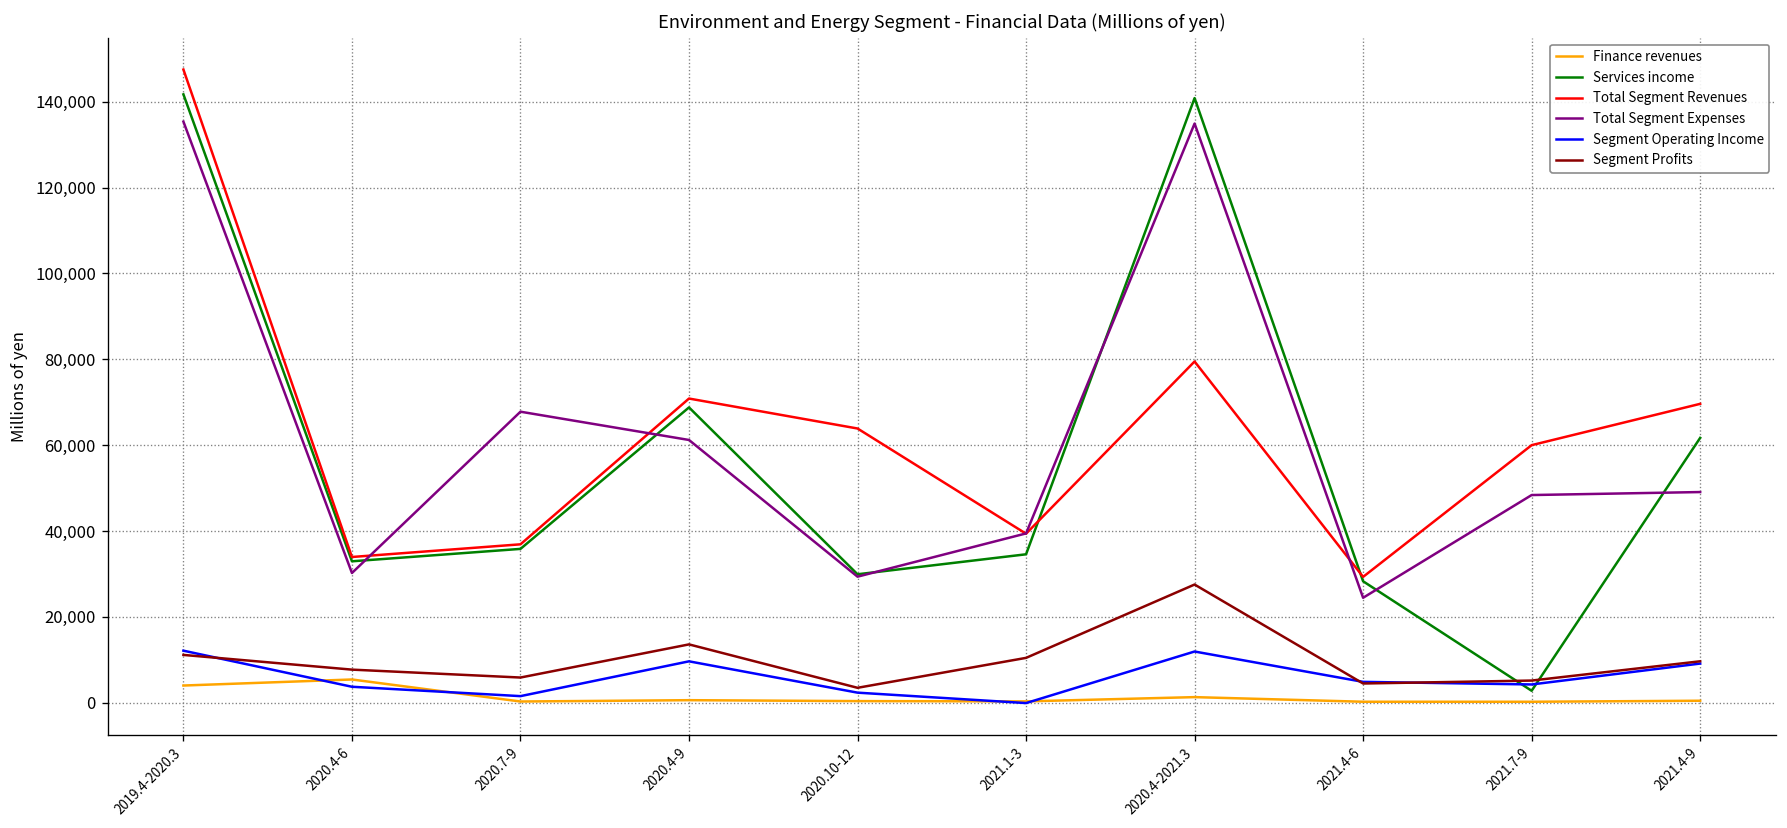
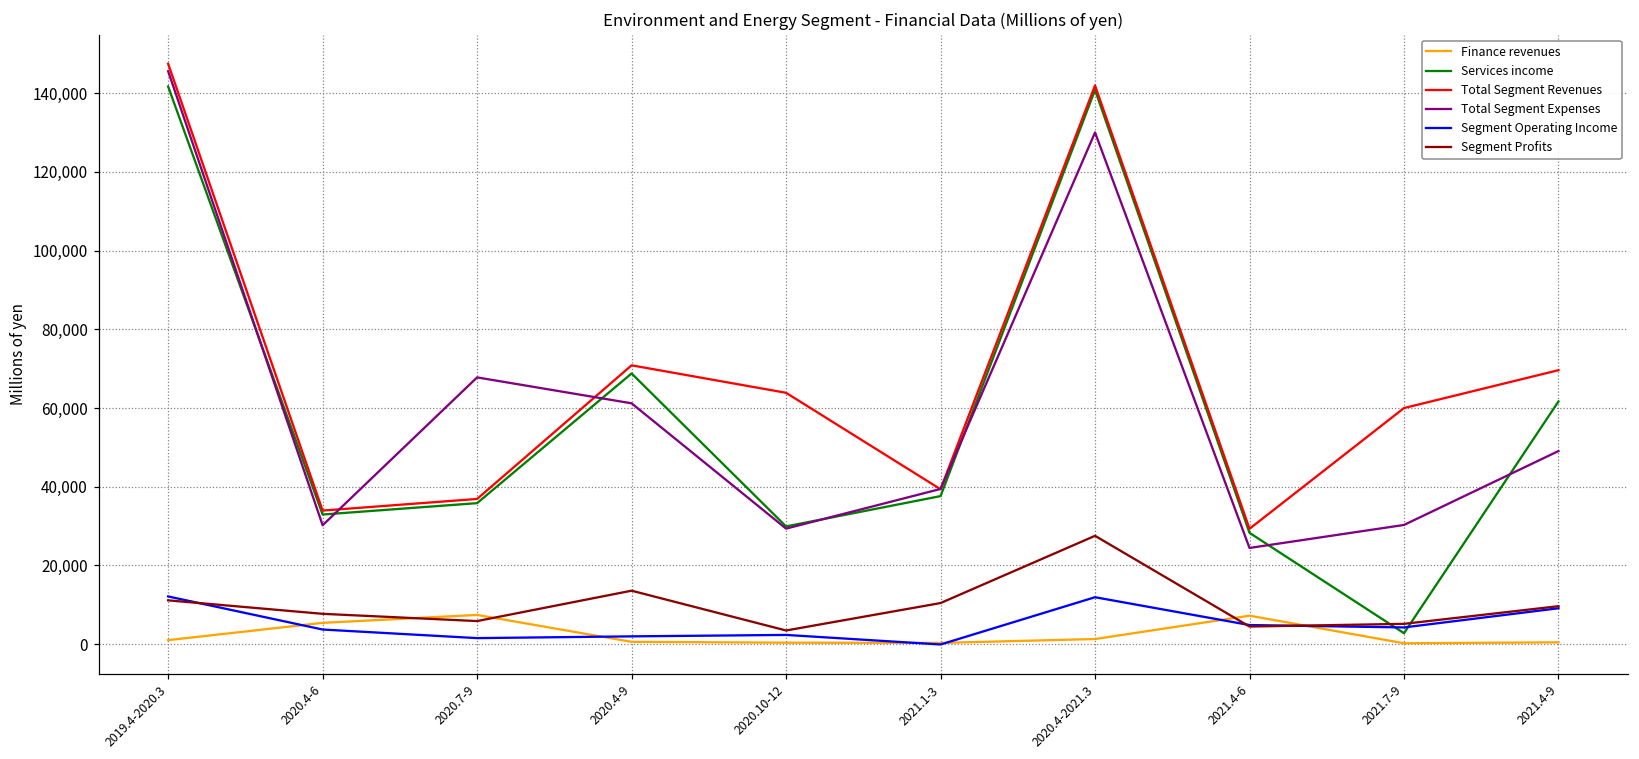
  {
    "Finance revenues": {
-     "2019.4-2020.3": "4,000",
+     "2019.4-2020.3": "1,000",
      "2020.4-6": "5,000",
-     "2020.7-9": "0",
+     "2020.7-9": "7,000",
      "2020.4-9": "1,000",
      "2020.10-12": "0",
      "2020.4-2021.3": "1,000",
-     "2021.4-6": "0",
+     "2021.4-6": "7,000",
      "2021.7-9": "0",
      "2021.4-9": "0"
    },
    "Services income": {
      "2019.4-2020.3": "142,000",
      "2020.4-6": "33,000",
      "2020.7-9": "36,000",
      "2020.4-9": "69,000",
-     "2021.1-3": "35,000",
+     "2021.1-3": "38,000",
      "2020.4-2021.3": "141,000",
      "2021.4-6": "28,000",
      "2021.7-9": "3,000",
      "2021.4-9": "62,000"
    },
    "Total Segment Revenues": {
      "2019.4-2020.3": "147,000",
      "2020.4-6": "34,000",
      "2020.7-9": "37,000",
      "2020.4-9": "71,000",
      "2020.10-12": "64,000",
-     "2020.4-2021.3": "79,000",
+     "2020.4-2021.3": "142,000",
      "2021.4-6": "29,000",
      "2021.7-9": "60,000",
      "2021.4-9": "70,000"
    },
    "Total Segment Expenses": {
-     "2019.4-2020.3": "135,000",
+     "2019.4-2020.3": "146,000",
      "2020.4-6": "30,000",
      "2020.7-9": "68,000",
      "2020.4-9": "61,000",
-     "2020.4-2021.3": "135,000",
+     "2020.4-2021.3": "130,000",
      "2021.4-6": "24,000",
-     "2021.7-9": "48,000",
+     "2021.7-9": "30,000",
      "2021.4-9": "49,000"
    },
    "Segment Operating Income": {
      "2019.4-2020.3": "12,000",
      "2020.4-6": "4,000",
      "2020.7-9": "2,000",
-     "2020.4-9": "10,000",
+     "2020.4-9": "2,000",
      "2020.10-12": "2,000",
      "2020.4-2021.3": "12,000",
      "2021.7-9": "4,000"
    },
    "Segment Profits": {
      "2019.4-2020.3": "11,000",
      "2020.4-6": "8,000",
      "2020.7-9": "6,000",
      "2020.4-9": "14,000",
      "2020.10-12": "3,000",
      "2021.1-3": "10,000",
      "2020.4-2021.3": "28,000",
      "2021.7-9": "5,000"
    }
  }
